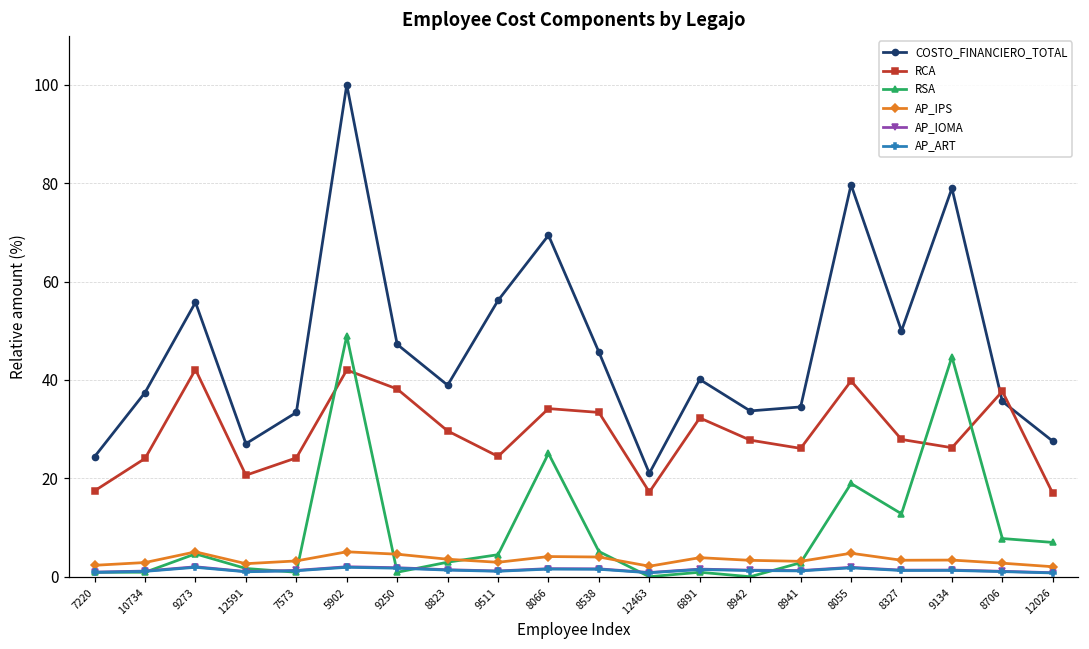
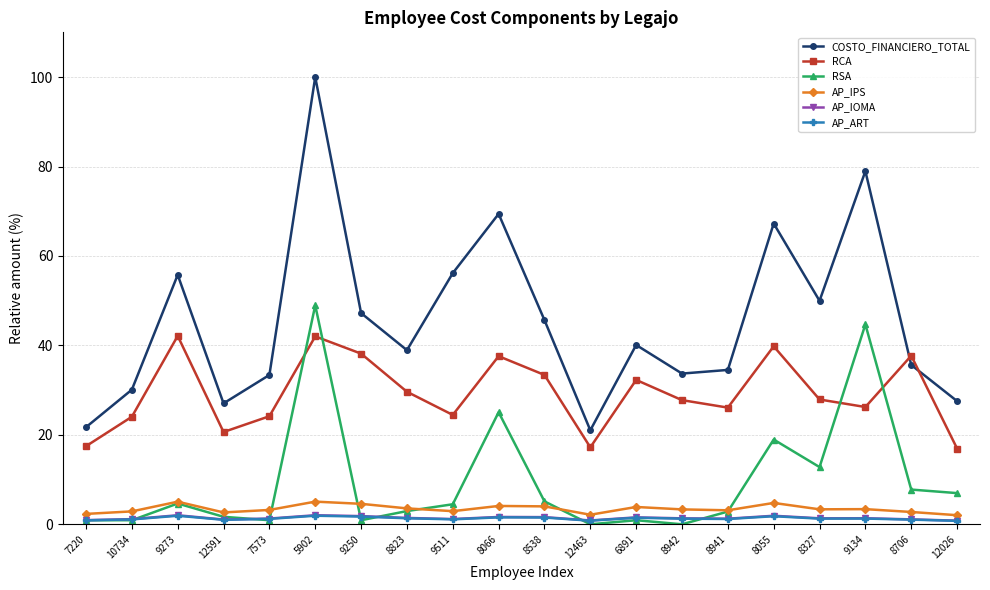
  {
    "COSTO_FINANCIERO_TOTAL": {
-     "7220": 24,
-     "10734": 37,
+     "7220": 22,
+     "10734": 30,
      "9273": 56,
      "12591": 27,
      "7573": 33,
      "5902": 100,
      "9250": 47,
      "8823": 39,
      "9511": 56,
      "8066": 69,
      "8538": 46,
      "12463": 21,
      "6891": 40,
      "8942": 34,
      "8941": 35,
-     "8055": 80,
+     "8055": 67,
      "8327": 50,
      "9134": 79,
      "8706": 36,
      "12026": 28
    },
    "RCA": {
      "7220": 17,
      "10734": 24,
      "9273": 42,
      "12591": 21,
      "7573": 24,
      "5902": 42,
      "9250": 38,
      "8823": 30,
      "9511": 24,
-     "8066": 34,
+     "8066": 38,
      "8538": 33,
      "12463": 17,
      "6891": 32,
      "8942": 28,
      "8941": 26,
      "8055": 40,
      "8327": 28,
      "9134": 26,
      "8706": 38,
      "12026": 17
    },
    "RSA": {
      "12591": 2,
      "5902": 49,
      "9250": 1,
      "8823": 3,
      "9511": 4,
      "8066": 25,
      "8538": 5,
      "12463": 0,
      "8942": 0,
      "8055": 19,
      "8327": 13,
      "9134": 45,
      "8706": 8,
      "12026": 7
    },
    "AP_IPS": {
      "7220": 2,
      "10734": 3,
      "12591": 3,
      "7573": 3,
      "5902": 5,
      "9250": 5,
      "8823": 4,
      "9511": 3,
      "8066": 4,
      "8538": 4,
      "12463": 2,
      "6891": 4,
      "8942": 3,
      "8055": 5,
      "8327": 3,
      "9134": 3,
      "8706": 3,
      "12026": 2
    }
  }
